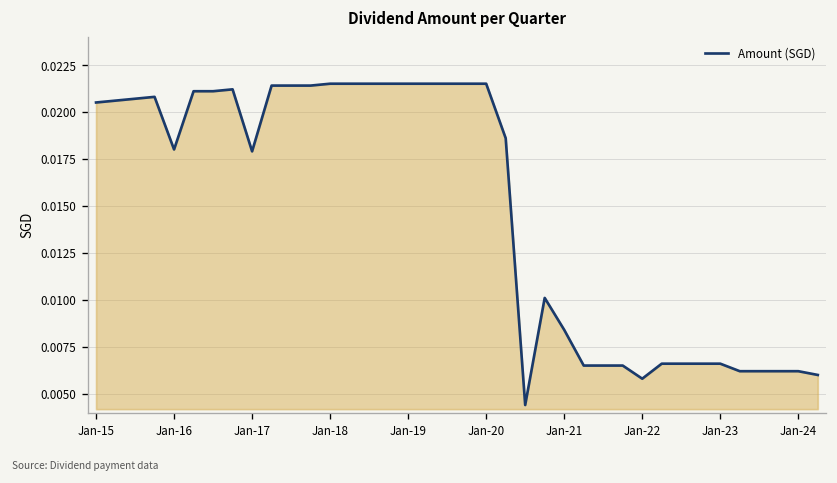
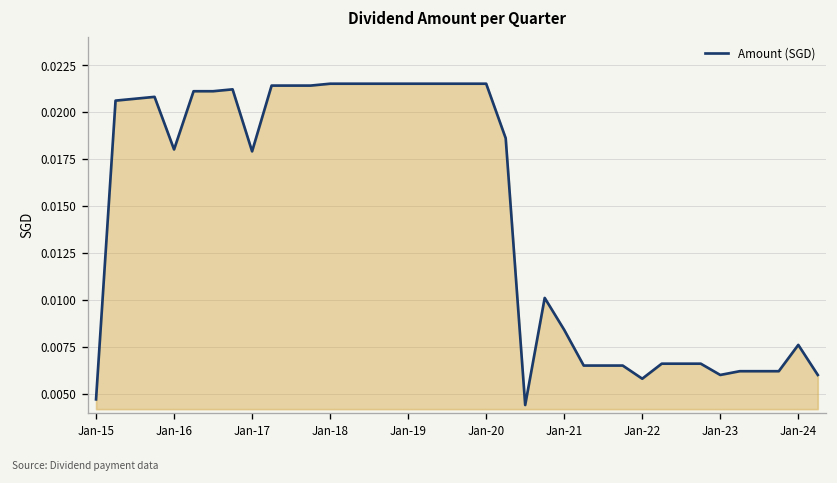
  {
-   "Jan-15": 0.0205,
+   "Jan-15": 0.0047,
    "Jan-16": 0.0180,
    "Jan-17": 0.0179,
    "Jan-18": 0.0215,
    "Jan-19": 0.0215,
    "Jan-20": 0.0215,
    "Jan-21": 0.0084,
    "Jan-22": 0.0058,
-   "Jan-23": 0.0066,
-   "Jan-24": 0.0062
+   "Jan-23": 0.0060,
+   "Jan-24": 0.0076
  }
